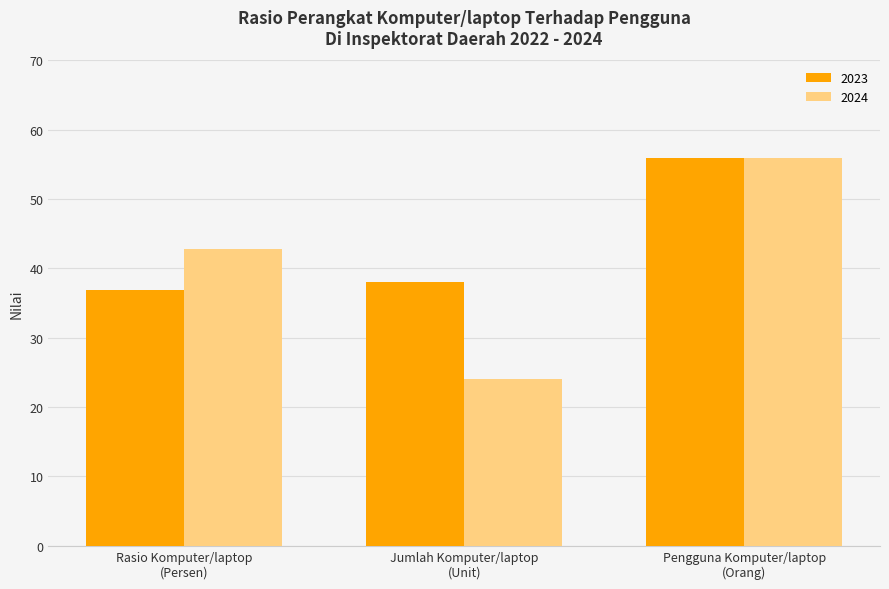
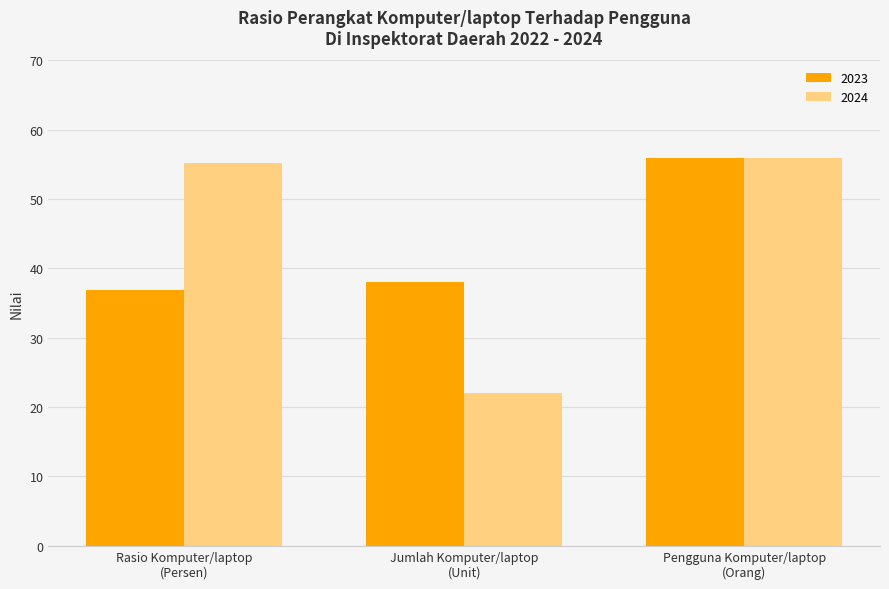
  {
    "2023": {
      "Rasio Komputer/laptop (Persen)": 37,
      "Jumlah Komputer/laptop (Unit)": 38,
      "Pengguna Komputer/laptop (Orang)": 56
    },
    "2024": {
-     "Rasio Komputer/laptop (Persen)": 43,
-     "Jumlah Komputer/laptop (Unit)": 24,
+     "Rasio Komputer/laptop (Persen)": 55,
+     "Jumlah Komputer/laptop (Unit)": 22,
      "Pengguna Komputer/laptop (Orang)": 56
    }
  }
